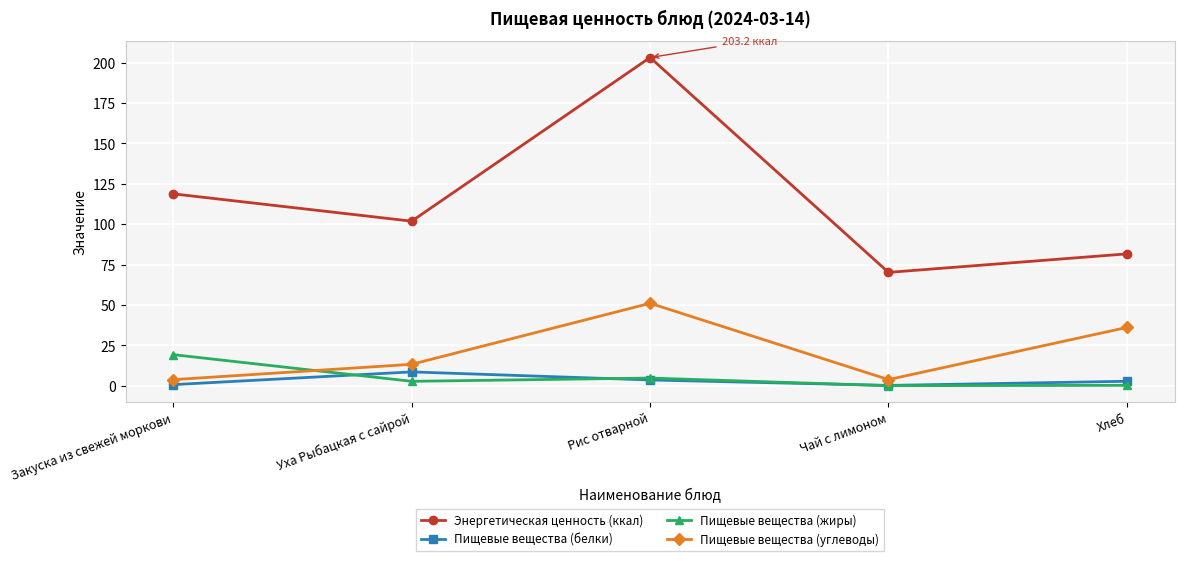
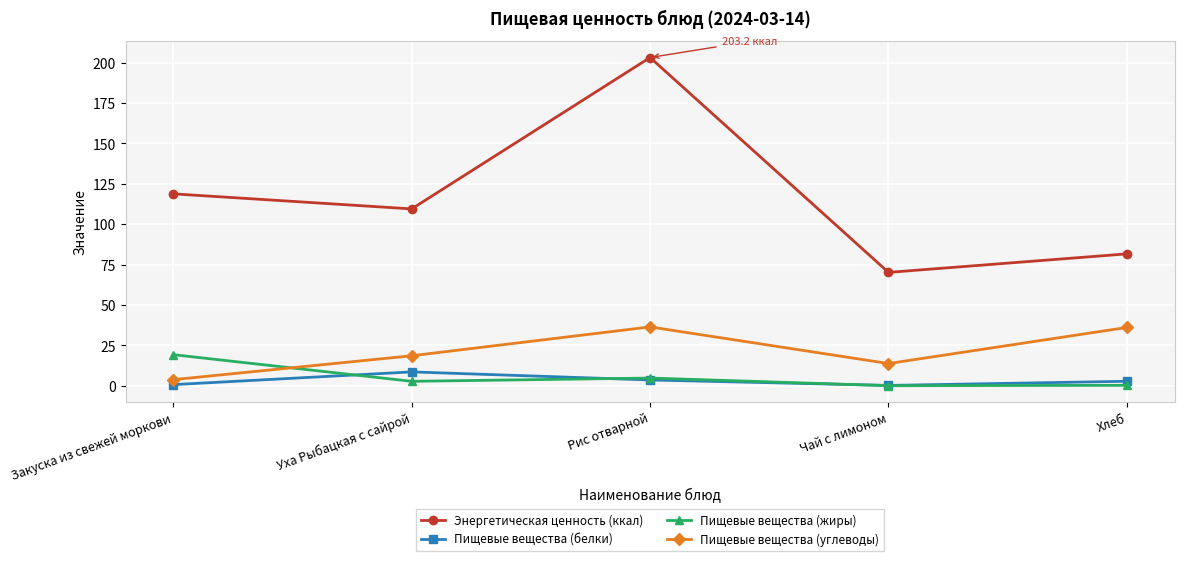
  {
    "Энергетическая ценность (ккал)": {
      "Закуска из свежей моркови": 119,
-     "Уха Рыбацкая с сайрой": 102,
+     "Уха Рыбацкая с сайрой": 110,
      "Чай с лимоном": 70,
      "Хлеб": 82
    },
    "Пищевые вещества (белки)": {
      "Закуска из свежей моркови": 1,
      "Уха Рыбацкая с сайрой": 9,
      "Хлеб": 3
    },
    "Пищевые вещества (жиры)": {
      "Закуска из свежей моркови": 19,
      "Уха Рыбацкая с сайрой": 3,
      "Хлеб": 0
    },
    "Пищевые вещества (углеводы)": {
      "Закуска из свежей моркови": 4,
-     "Уха Рыбацкая с сайрой": 13,
-     "Рис отварной": 51,
-     "Чай с лимоном": 4,
+     "Уха Рыбацкая с сайрой": 19,
+     "Рис отварной": 36,
+     "Чай с лимоном": 14,
      "Хлеб": 36
    }
  }
